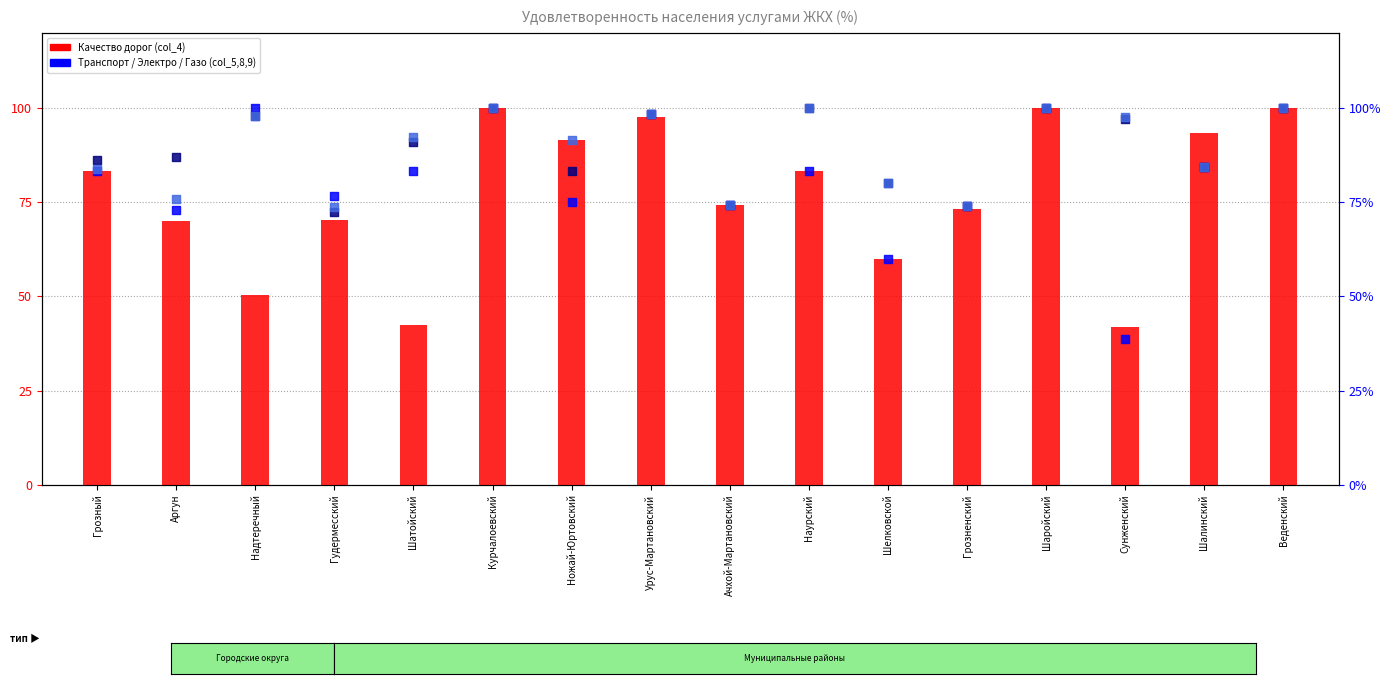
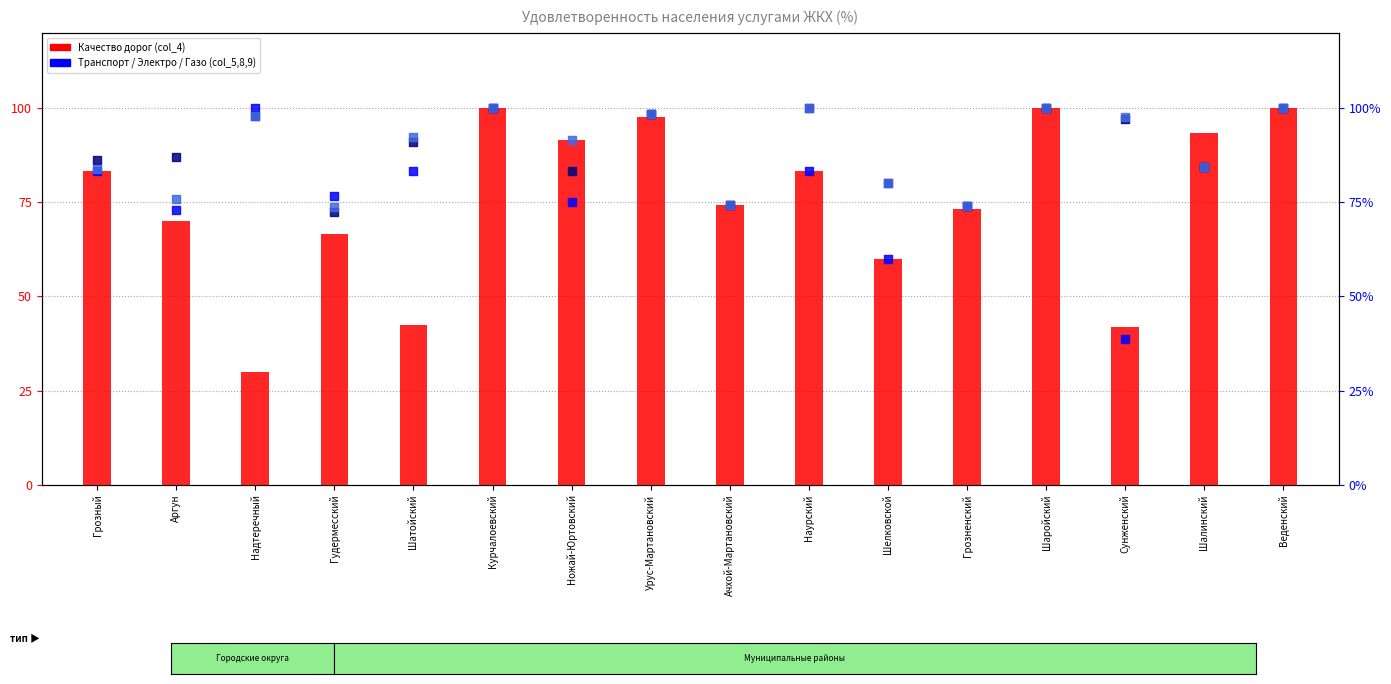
  {
    "Качество дорог (col_4)": {
      "Грозный": 83,
      "Аргун": 70,
-     "Надтеречный": 51,
-     "Гудермесский": 70,
+     "Надтеречный": 30,
+     "Гудермесский": 67,
      "Шатойский": 42,
      "Курчалоевский": 100,
      "Ножай-Юртовский": 92,
      "Урус-Мартановский": 98,
      "Ачхой-Мартановский": 74,
      "Наурский": 83,
      "Шелковской": 60,
      "Грозненский": 73,
      "Шаройский": 100,
      "Сунженский": 42,
      "Шалинский": 93,
      "Веденский": 100
    }
  }
